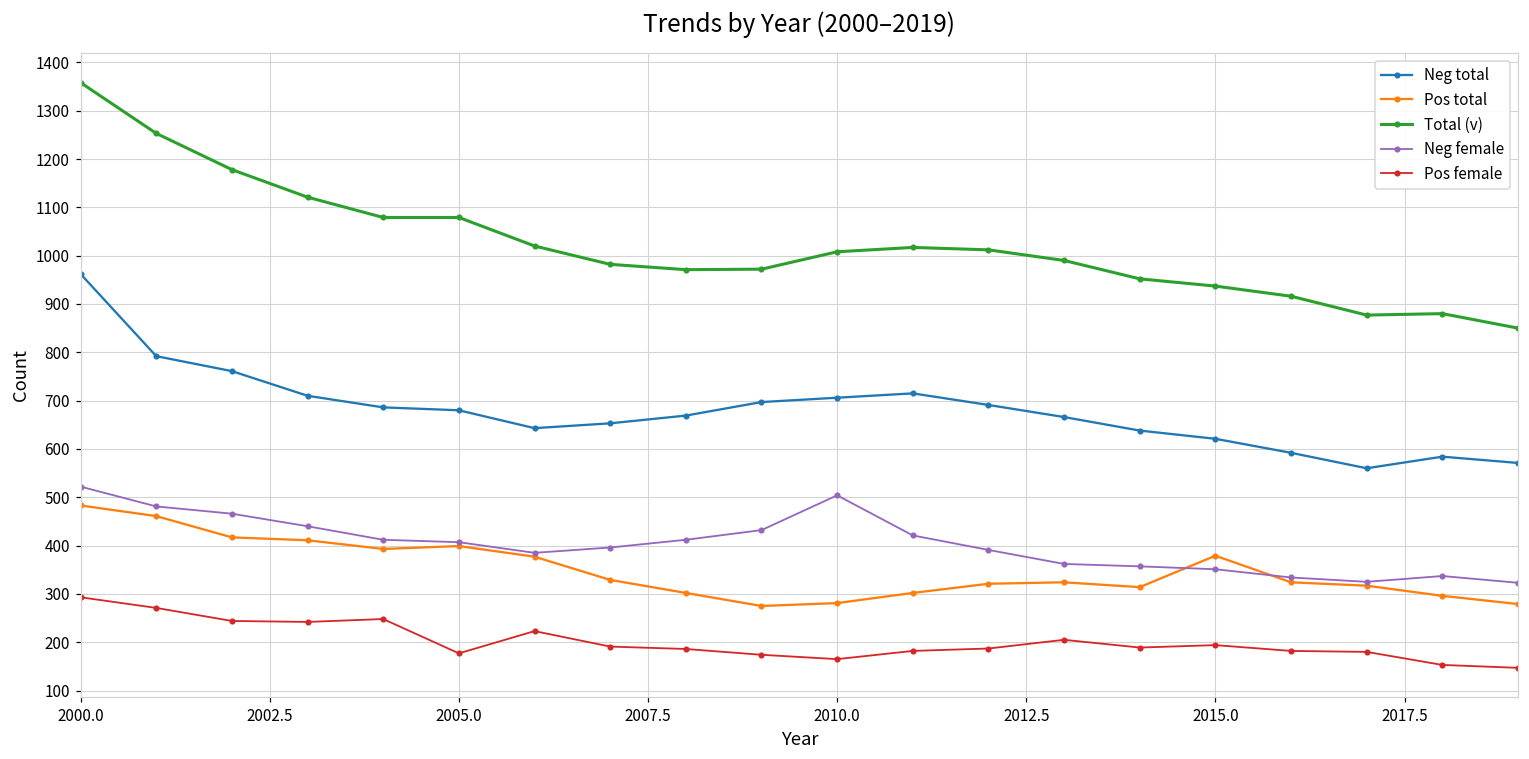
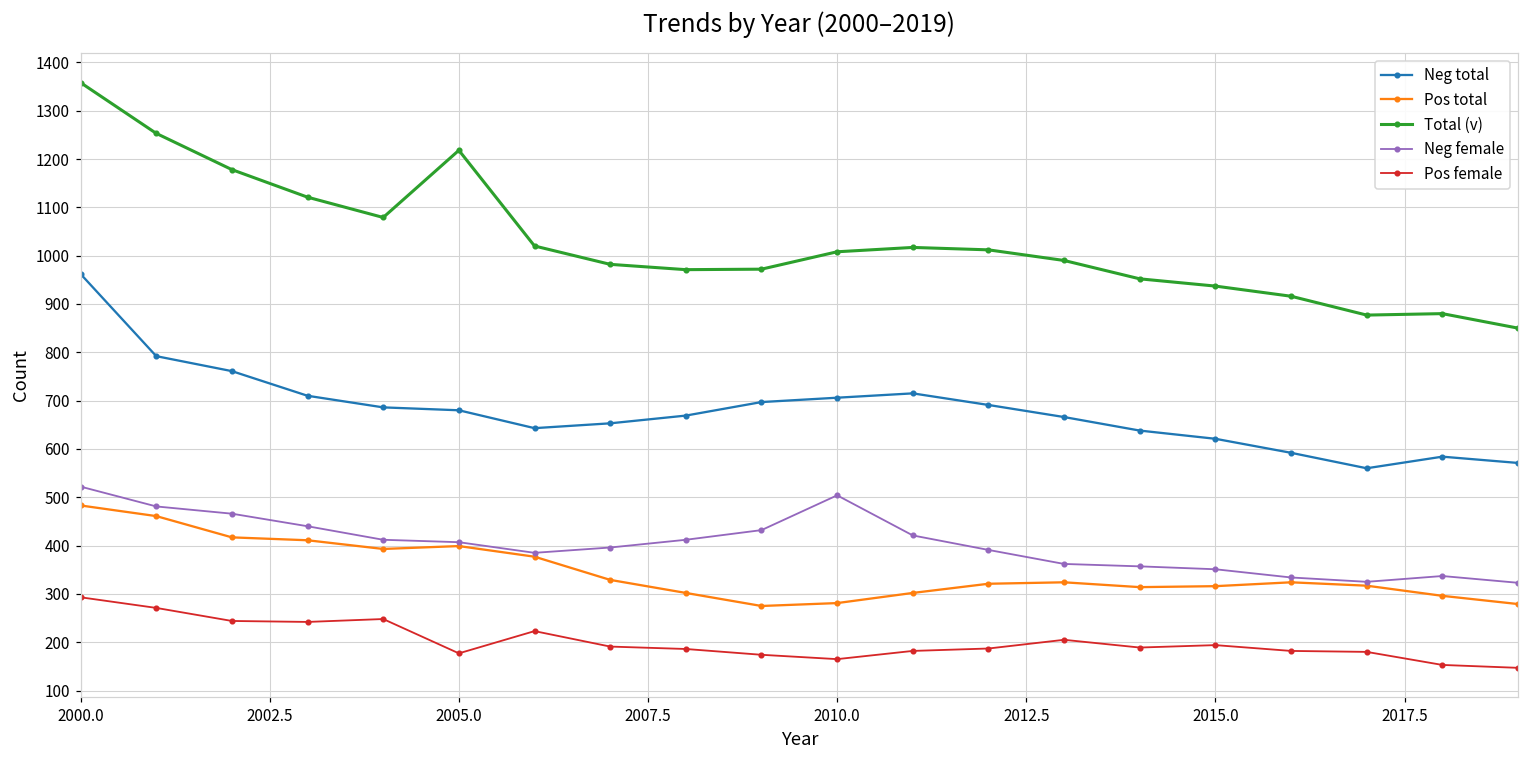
  {
    "Neg total": {
      "2000.0": 960,
      "2005.0": 680,
      "2010.0": 710,
      "2015.0": 620
    },
    "Pos total": {
      "2000.0": 480,
      "2005.0": 400,
      "2010.0": 280,
-     "2015.0": 380
+     "2015.0": 320
    },
    "Total (v)": {
      "2000.0": 1360,
-     "2005.0": 1080,
+     "2005.0": 1220,
      "2010.0": 1010,
      "2015.0": 940
    },
    "Neg female": {
      "2000.0": 520,
      "2005.0": 410,
      "2010.0": 500,
      "2015.0": 350
    },
    "Pos female": {
      "2000.0": 290,
      "2005.0": 180,
      "2010.0": 170,
      "2015.0": 190
    }
  }
